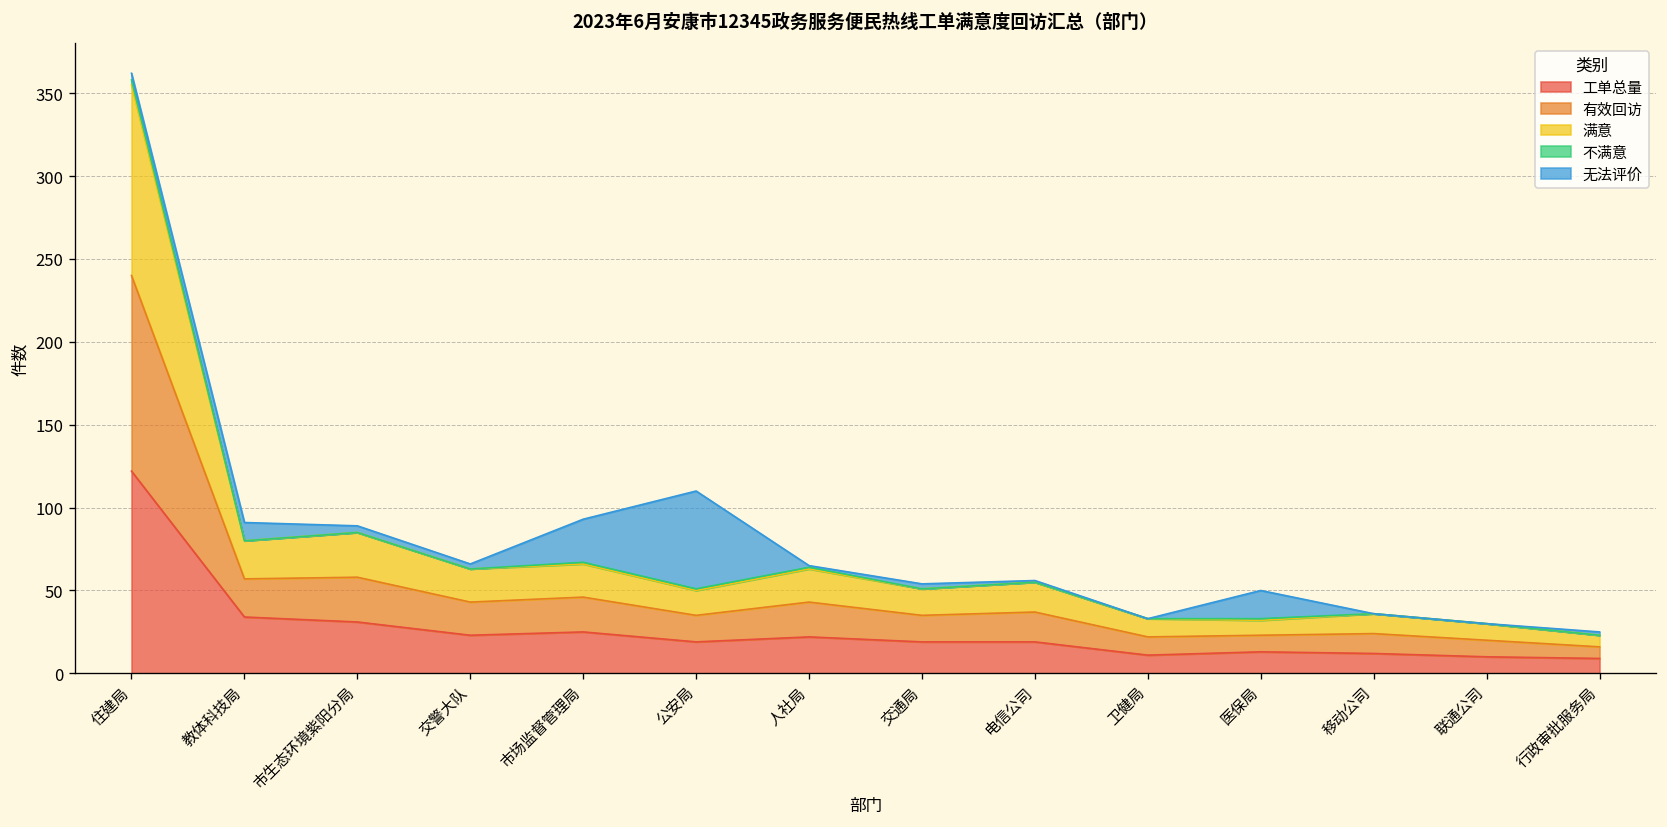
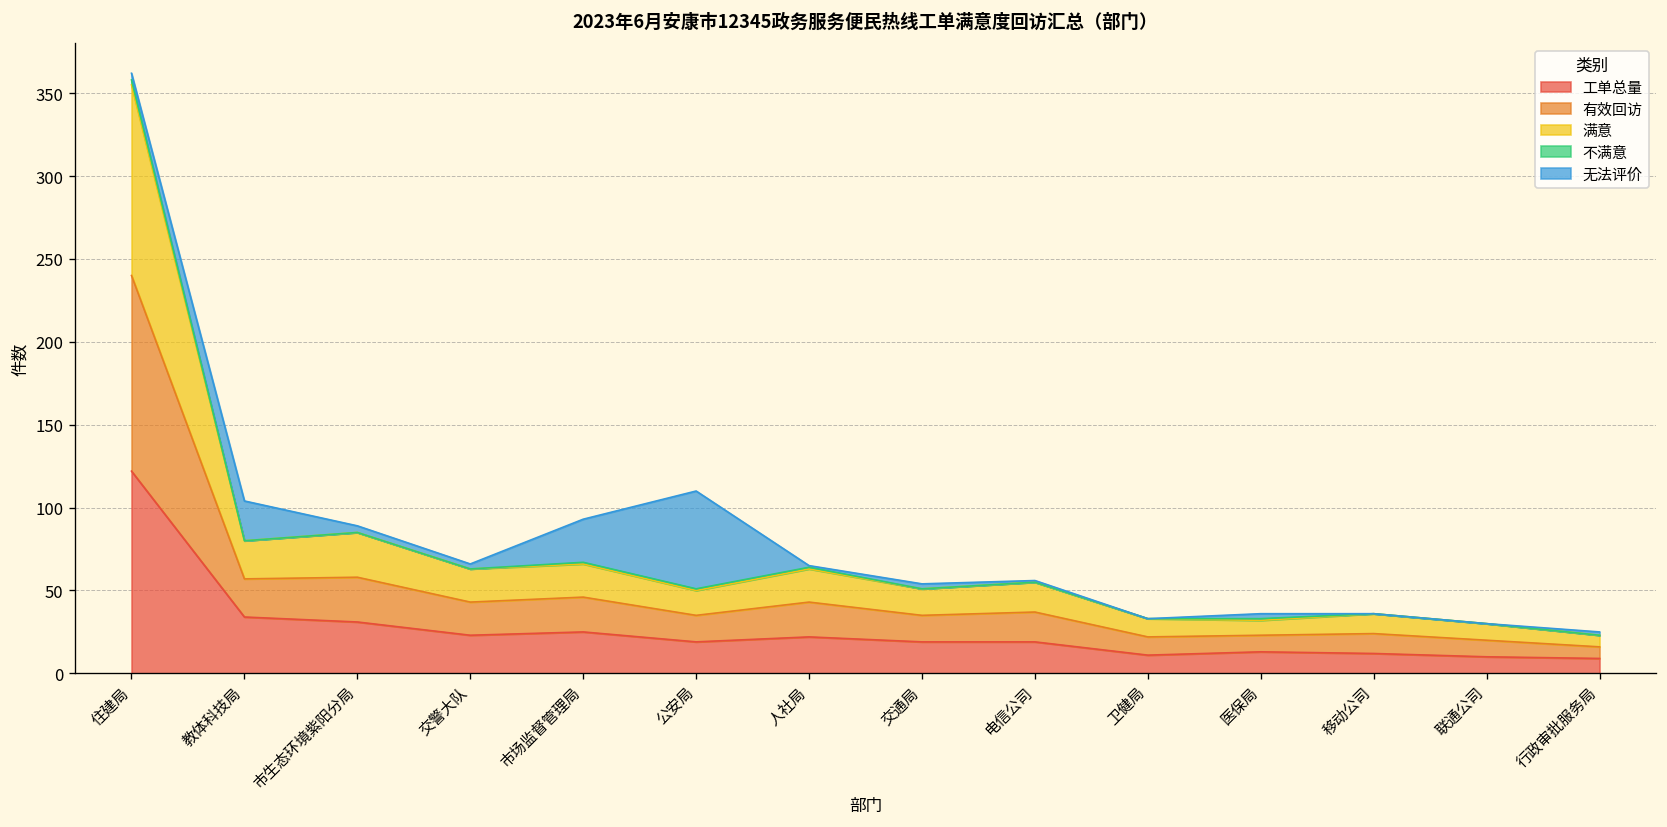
  {
    "满意": {
      "住建局": 115
    },
    "不满意": {
      "住建局": 3
    },
    "无法评价": {
      "住建局": 4,
-     "教体科技局": 11,
+     "教体科技局": 24,
      "市生态环境紫阳分局": 4,
      "交警大队": 3,
      "市场监督管理局": 26,
      "公安局": 59,
      "交通局": 3,
-     "医保局": 17,
+     "医保局": 3,
      "行政审批服务局": 2
    }
  }
